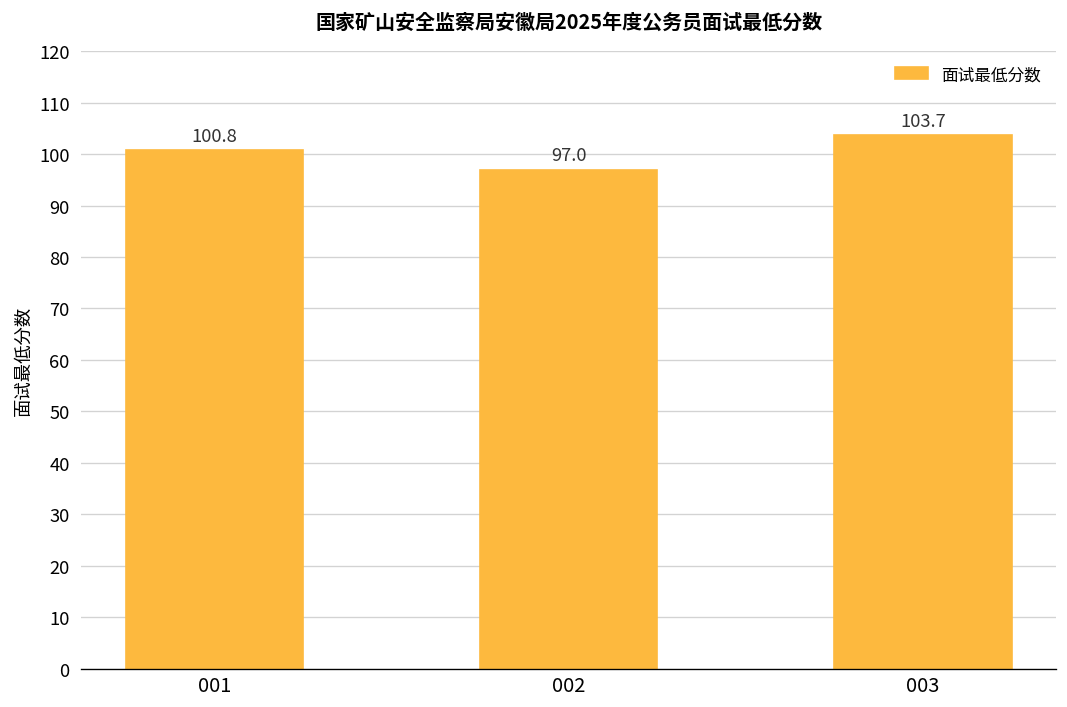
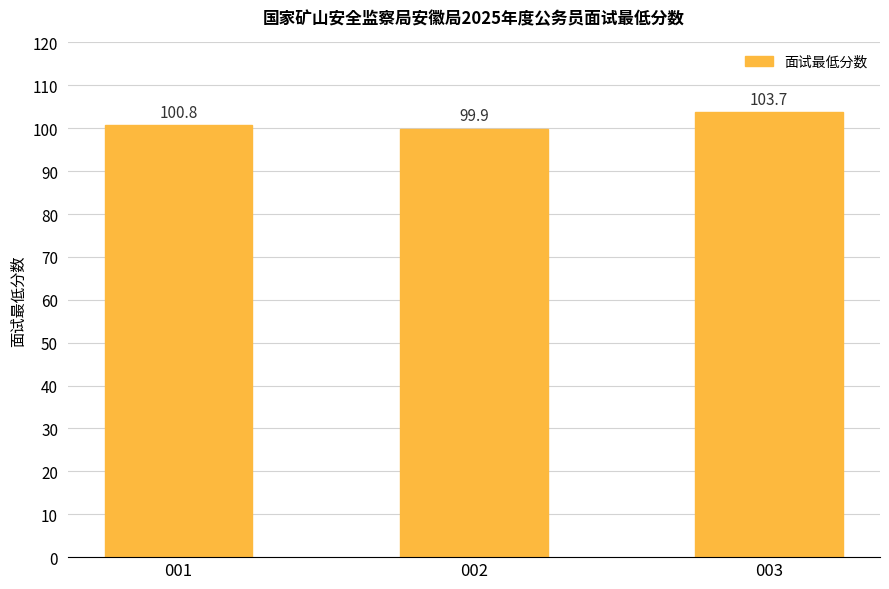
  {
    "001": 100.8,
-   "002": 97.0,
+   "002": 99.9,
    "003": 103.7
  }
